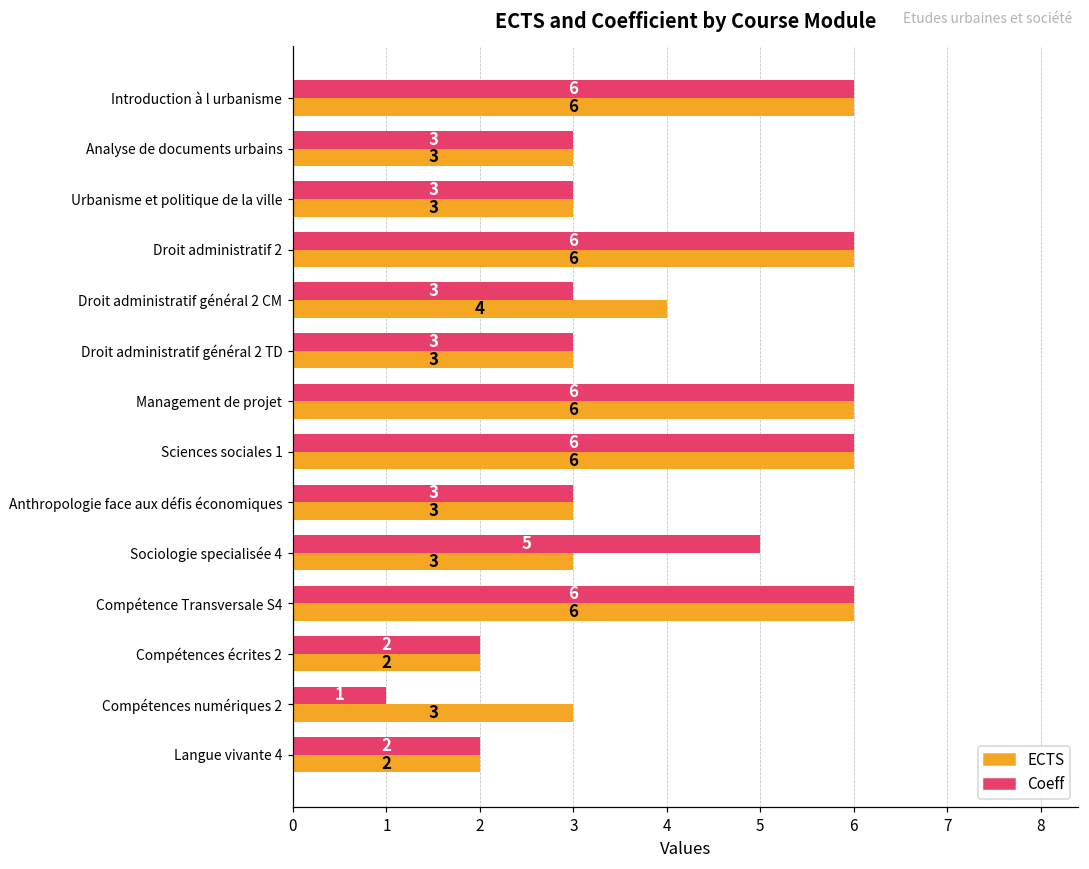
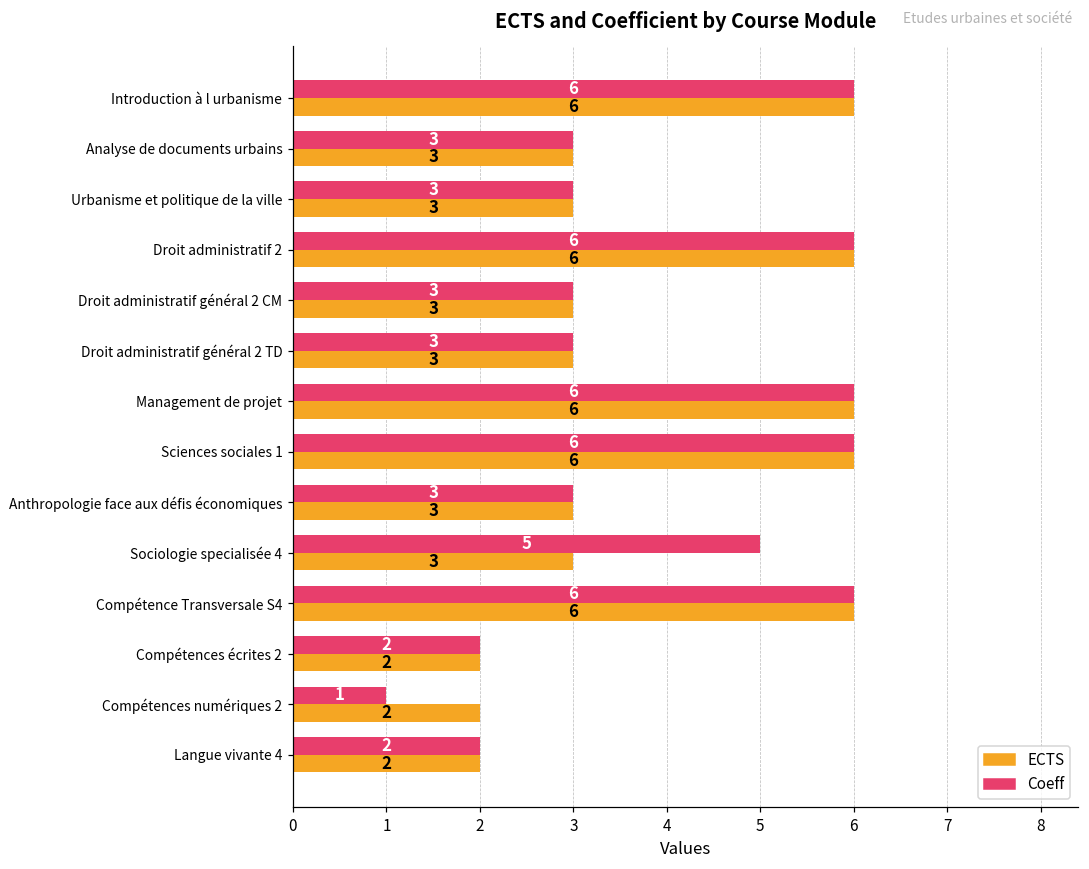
  {
    "ECTS": {
      "Introduction à l urbanisme": 6,
      "Analyse de documents urbains": 3,
      "Urbanisme et politique de la ville": 3,
      "Droit administratif 2": 6,
-     "Droit administratif général 2 CM": 4,
+     "Droit administratif général 2 CM": 3,
      "Droit administratif général 2 TD": 3,
      "Management de projet": 6,
      "Sciences sociales 1": 6,
      "Anthropologie face aux défis économiques": 3,
      "Sociologie specialisée 4": 3,
      "Compétence Transversale S4": 6,
      "Compétences écrites 2": 2,
-     "Compétences numériques 2": 3,
+     "Compétences numériques 2": 2,
      "Langue vivante 4": 2
    },
    "Coeff": {
      "Introduction à l urbanisme": 6,
      "Analyse de documents urbains": 3,
      "Urbanisme et politique de la ville": 3,
      "Droit administratif 2": 6,
      "Droit administratif général 2 CM": 3,
      "Droit administratif général 2 TD": 3,
      "Management de projet": 6,
      "Sciences sociales 1": 6,
      "Anthropologie face aux défis économiques": 3,
      "Sociologie specialisée 4": 5,
      "Compétence Transversale S4": 6,
      "Compétences écrites 2": 2,
      "Compétences numériques 2": 1,
      "Langue vivante 4": 2
    }
  }
